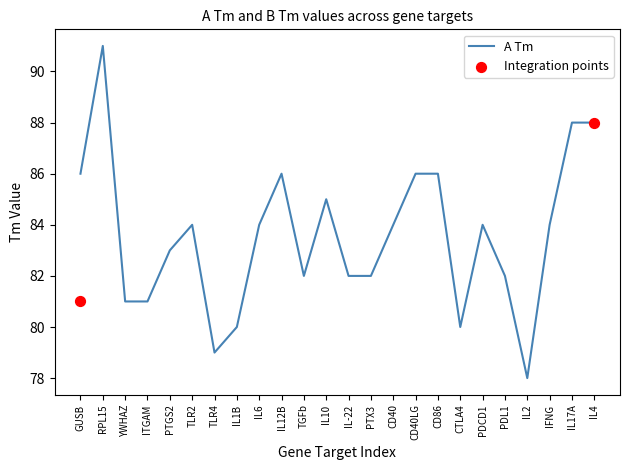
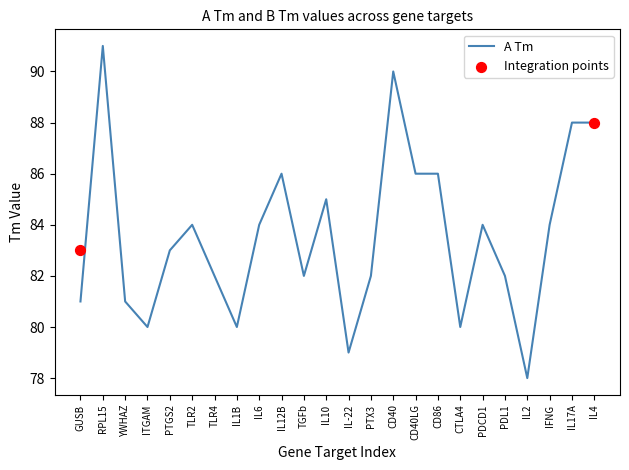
  {
    "A Tm": {
-     "GUSB": 86,
+     "GUSB": 81,
      "RPL15": 91,
      "YWHAZ": 81,
-     "ITGAM": 81,
+     "ITGAM": 80,
      "PTGS2": 83,
      "TLR2": 84,
-     "TLR4": 79,
+     "TLR4": 82,
      "IL1B": 80,
      "IL6": 84,
      "IL12B": 86,
      "TGFb": 82,
      "IL10": 85,
-     "IL-22": 82,
+     "IL-22": 79,
      "PTX3": 82,
-     "CD40": 84,
+     "CD40": 90,
      "CD40LG": 86,
      "CD86": 86,
      "CTLA4": 80,
      "PDCD1": 84,
      "PDL1": 82,
      "IL2": 78,
      "IFNG": 84,
      "IL17A": 88
    },
    "Integration points": {
-     "GUSB": 81
+     "GUSB": 83
    }
  }
